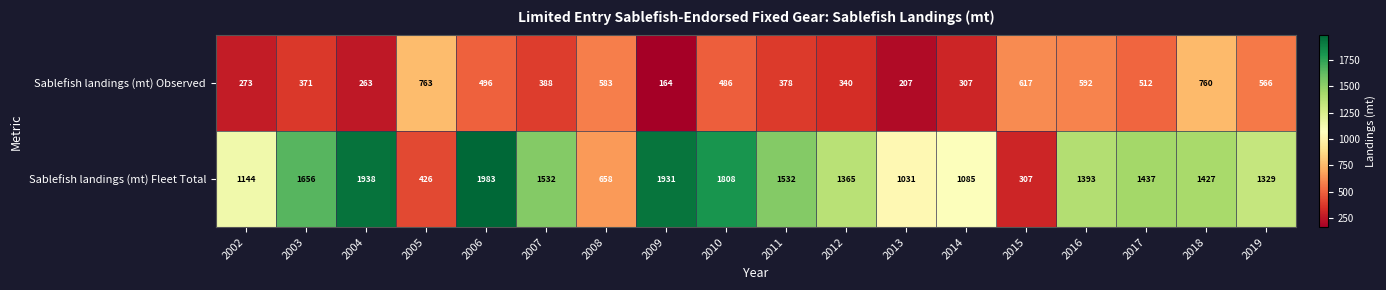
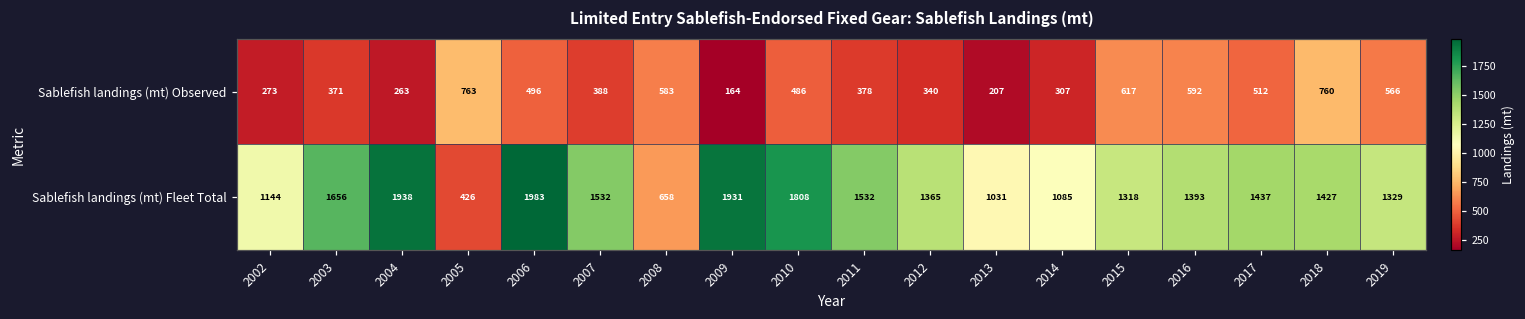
  {
    "Sablefish landings (mt) Observed": {
      "2002": 273,
      "2003": 371,
      "2004": 263,
      "2005": 763,
      "2006": 496,
      "2007": 388,
      "2008": 583,
      "2009": 164,
      "2010": 486,
      "2011": 378,
      "2012": 340,
      "2013": 207,
      "2014": 307,
      "2015": 617,
      "2016": 592,
      "2017": 512,
      "2018": 760,
      "2019": 566
    },
    "Sablefish landings (mt) Fleet Total": {
      "2002": 1144,
      "2003": 1656,
      "2004": 1938,
      "2005": 426,
      "2006": 1983,
      "2007": 1532,
      "2008": 658,
      "2009": 1931,
      "2010": 1808,
      "2011": 1532,
      "2012": 1365,
      "2013": 1031,
      "2014": 1085,
-     "2015": 307,
+     "2015": 1318,
      "2016": 1393,
      "2017": 1437,
      "2018": 1427,
      "2019": 1329
    }
  }
